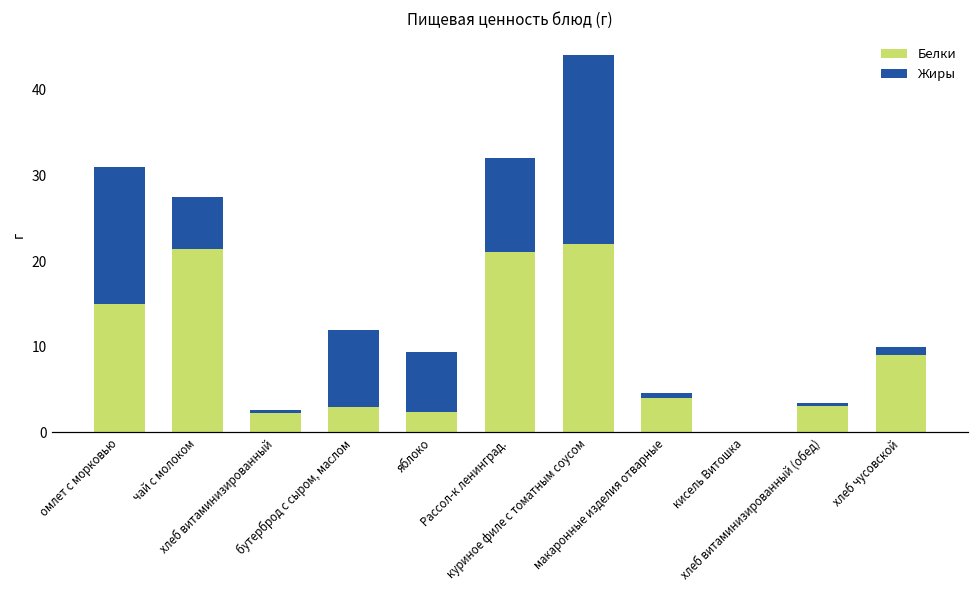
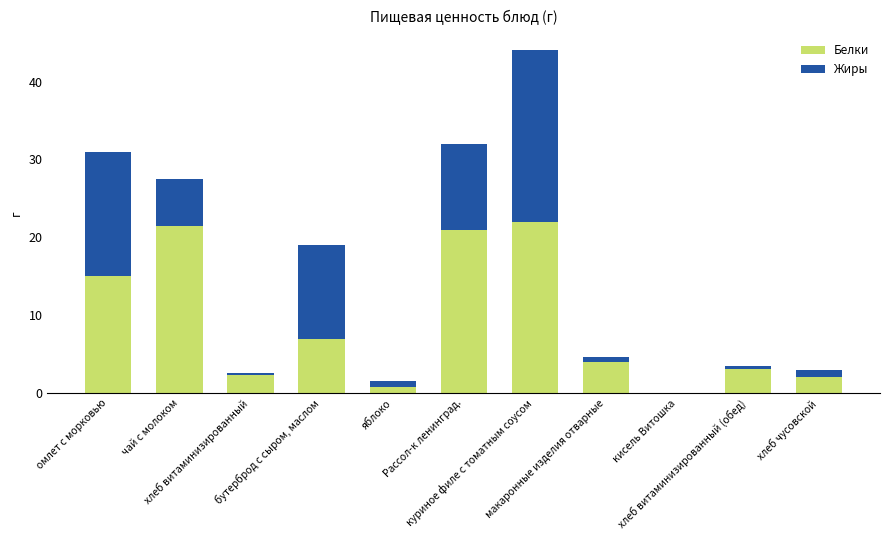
  {
    "Белки": {
      "омлет с морковью": 15,
      "чай с молоком": 21,
      "хлеб витаминизированный": 2,
-     "бутерброд с сыром, маслом": 3,
-     "яблоко": 2,
+     "бутерброд с сыром, маслом": 7,
+     "яблоко": 1,
      "Рассол-к ленинград.": 21,
      "куриное филе с томатным соусом": 22,
      "макаронные изделия отварные": 4,
      "кисель Витошка": 0,
      "хлеб витаминизированный (обед)": 3,
-     "хлеб чусовской": 9
+     "хлеб чусовской": 2
    },
    "Жиры": {
      "омлет с морковью": 16,
      "чай с молоком": 6,
-     "бутерброд с сыром, маслом": 9,
-     "яблоко": 7,
+     "бутерброд с сыром, маслом": 12,
+     "яблоко": 1,
      "Рассол-к ленинград.": 11,
      "куриное филе с томатным соусом": 22,
      "макаронные изделия отварные": 1,
      "кисель Витошка": 0,
      "хлеб витаминизированный (обед)": 0,
      "хлеб чусовской": 1
    }
  }
